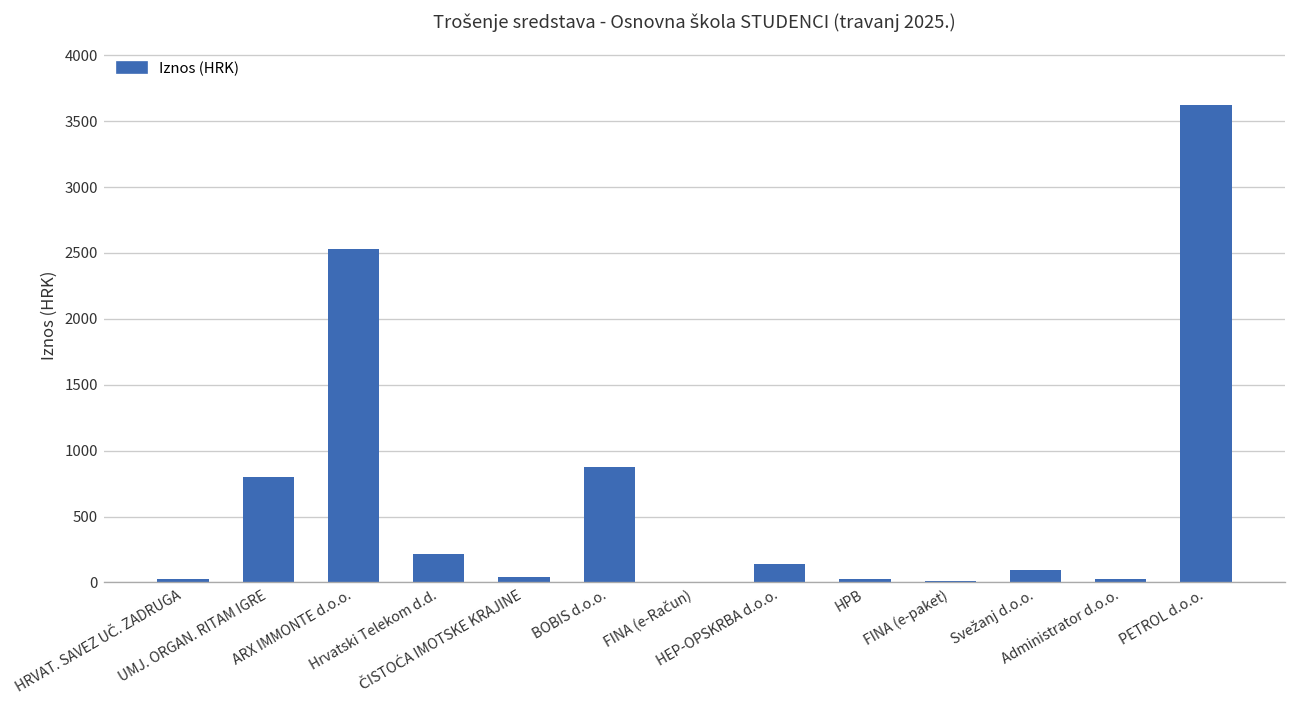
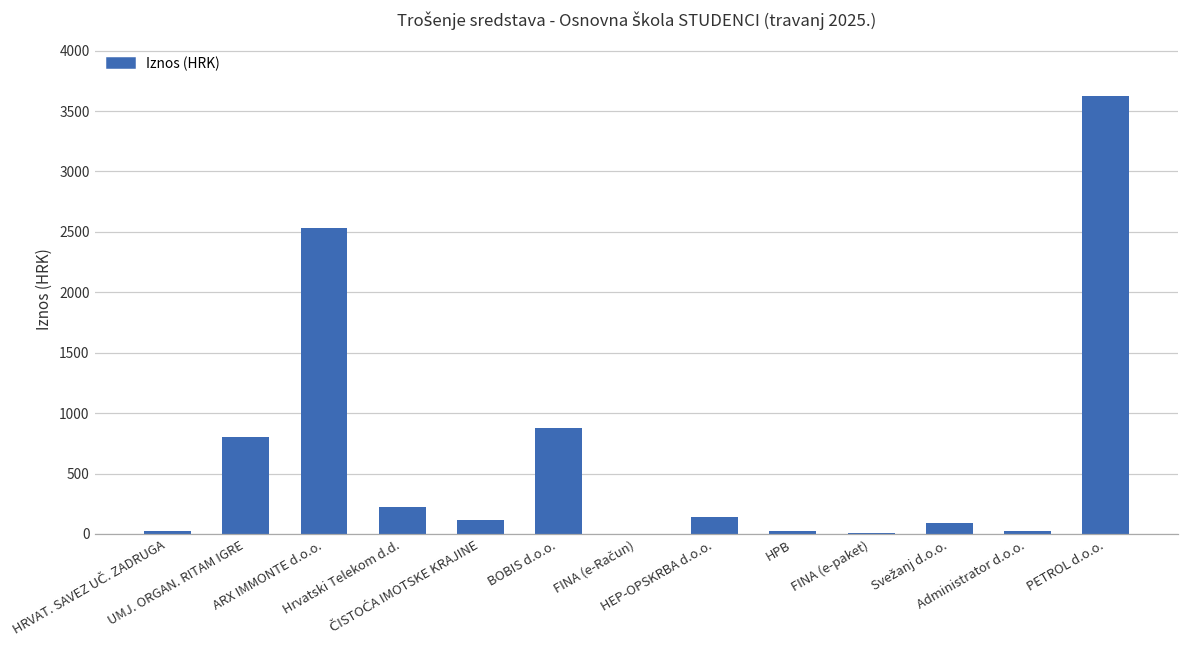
  {
    "HRVAT. SAVEZ UČ. ZADRUGA": 30,
    "UMJ. ORGAN. RITAM IGRE": 800,
    "ARX IMMONTE d.o.o.": 2530,
    "Hrvatski Telekom d.d.": 220,
-   "ČISTOĆA IMOTSKE KRAJINE": 40,
+   "ČISTOĆA IMOTSKE KRAJINE": 110,
    "BOBIS d.o.o.": 870,
    "HEP-OPSKRBA d.o.o.": 140,
    "Svežanj d.o.o.": 90,
    "Administrator d.o.o.": 30,
    "PETROL d.o.o.": 3620
  }
